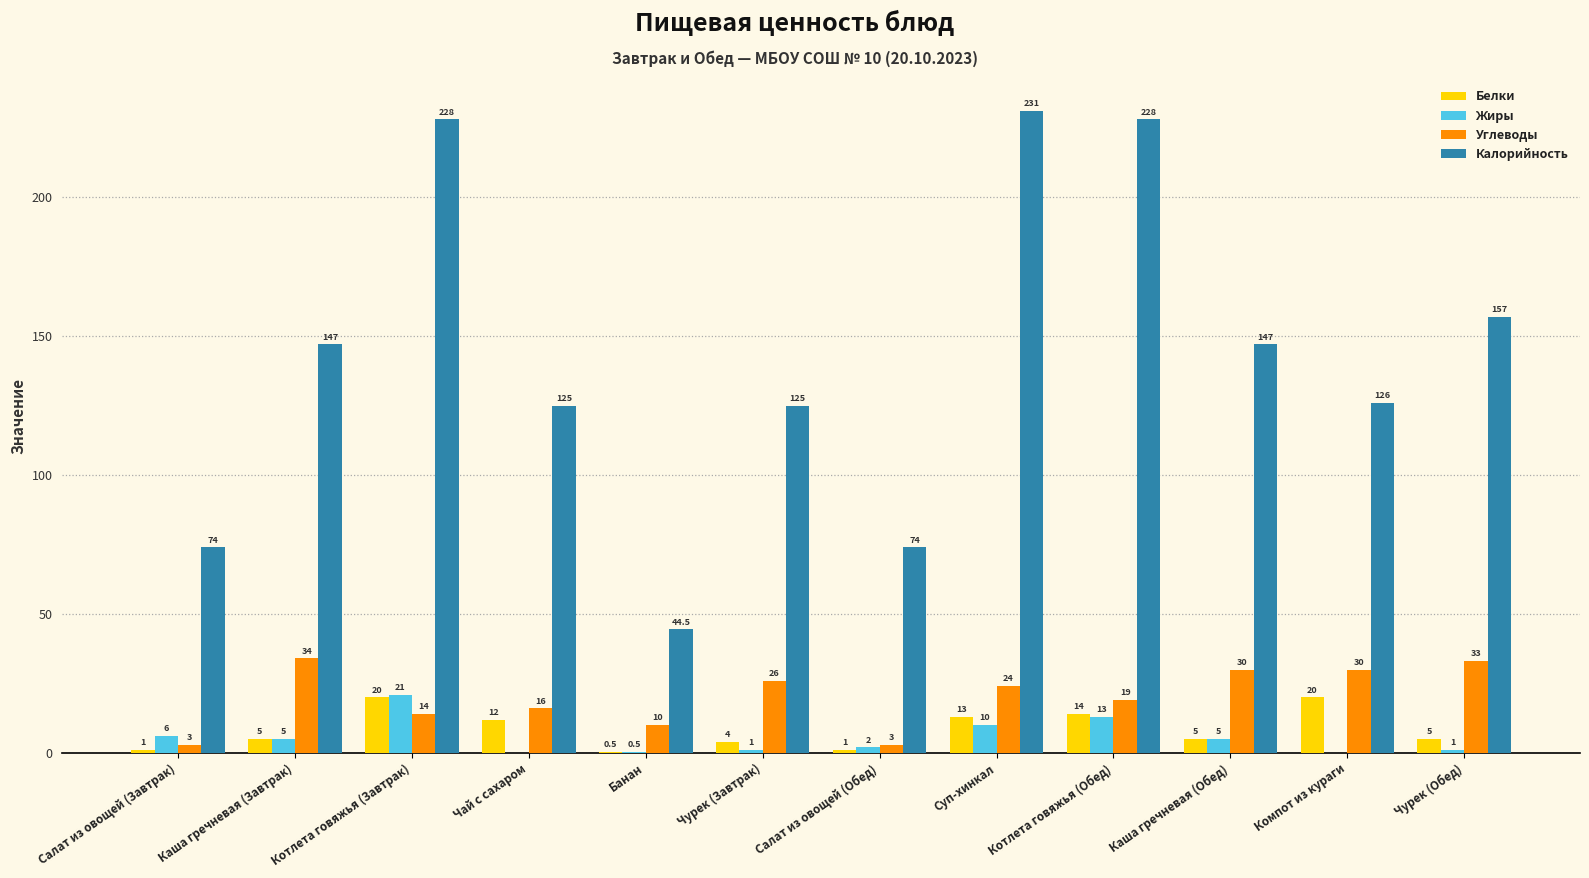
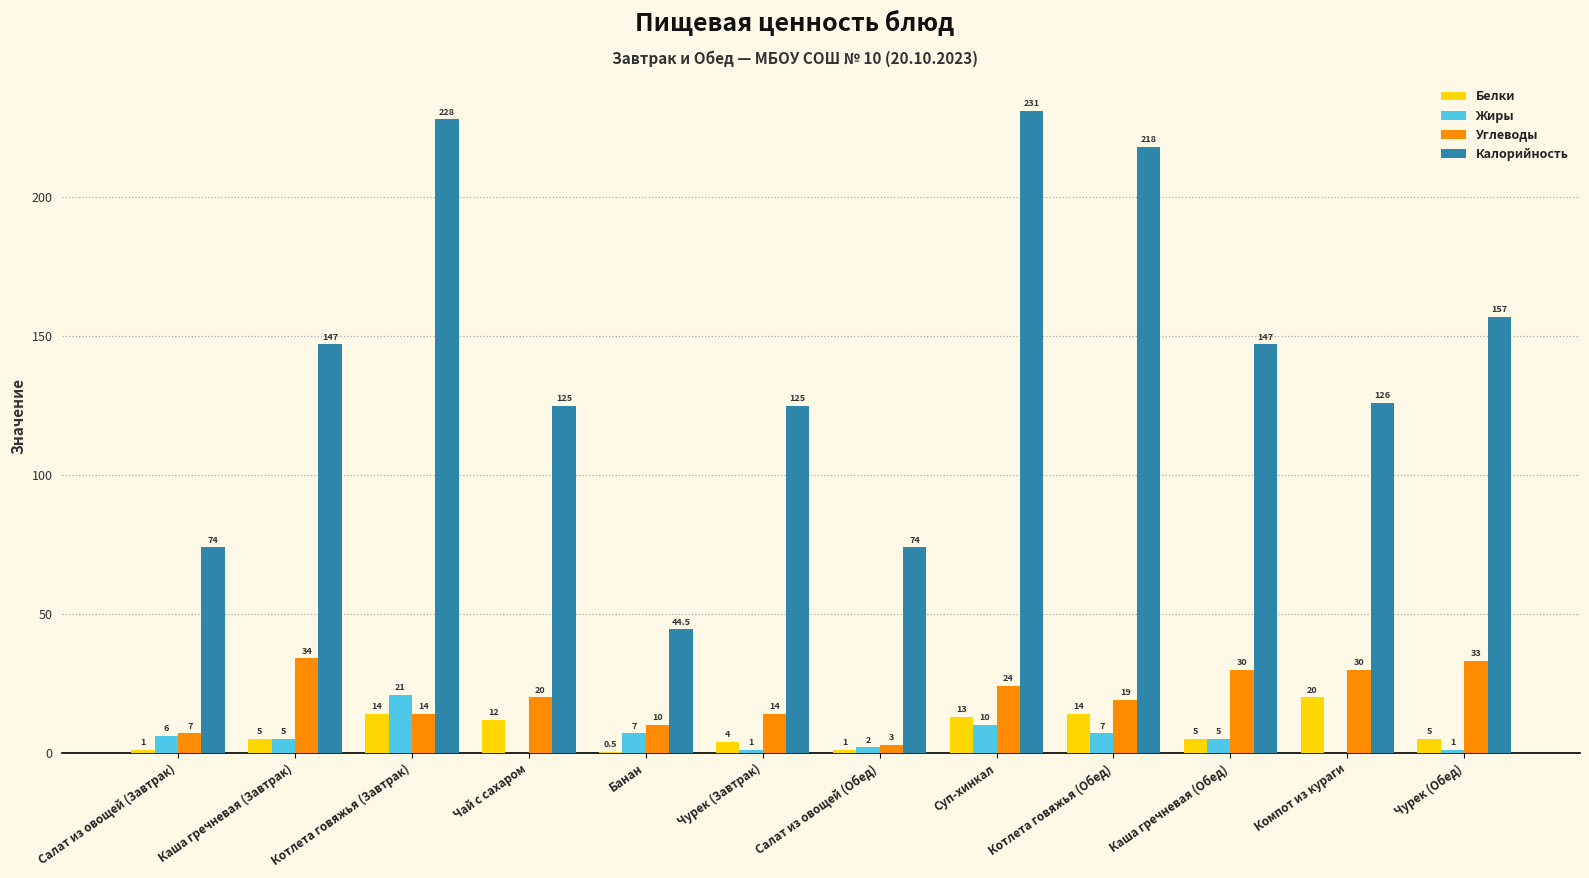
  {
    "Белки": {
      "Салат из овощей (Завтрак)": 1,
      "Каша гречневая (Завтрак)": 5,
-     "Котлета говяжья (Завтрак)": 20,
+     "Котлета говяжья (Завтрак)": 14,
      "Чай с сахаром": 12,
      "Банан": 0.5,
      "Чурек (Завтрак)": 4,
      "Салат из овощей (Обед)": 1,
      "Суп-хинкал": 13,
      "Котлета говяжья (Обед)": 14,
      "Каша гречневая (Обед)": 5,
      "Компот из кураги": 20,
      "Чурек (Обед)": 5
    },
    "Жиры": {
      "Салат из овощей (Завтрак)": 6,
      "Каша гречневая (Завтрак)": 5,
      "Котлета говяжья (Завтрак)": 21,
-     "Банан": 0.5,
+     "Банан": 7,
      "Чурек (Завтрак)": 1,
      "Салат из овощей (Обед)": 2,
      "Суп-хинкал": 10,
-     "Котлета говяжья (Обед)": 13,
+     "Котлета говяжья (Обед)": 7,
      "Каша гречневая (Обед)": 5,
      "Чурек (Обед)": 1
    },
    "Углеводы": {
-     "Салат из овощей (Завтрак)": 3,
+     "Салат из овощей (Завтрак)": 7,
      "Каша гречневая (Завтрак)": 34,
      "Котлета говяжья (Завтрак)": 14,
-     "Чай с сахаром": 16,
+     "Чай с сахаром": 20,
      "Банан": 10,
-     "Чурек (Завтрак)": 26,
+     "Чурек (Завтрак)": 14,
      "Салат из овощей (Обед)": 3,
      "Суп-хинкал": 24,
      "Котлета говяжья (Обед)": 19,
      "Каша гречневая (Обед)": 30,
      "Компот из кураги": 30,
      "Чурек (Обед)": 33
    },
    "Калорийность": {
      "Салат из овощей (Завтрак)": 74,
      "Каша гречневая (Завтрак)": 147,
      "Котлета говяжья (Завтрак)": 228,
      "Чай с сахаром": 125,
      "Банан": 44.5,
      "Чурек (Завтрак)": 125,
      "Салат из овощей (Обед)": 74,
      "Суп-хинкал": 231,
-     "Котлета говяжья (Обед)": 228,
+     "Котлета говяжья (Обед)": 218,
      "Каша гречневая (Обед)": 147,
      "Компот из кураги": 126,
      "Чурек (Обед)": 157
    }
  }
